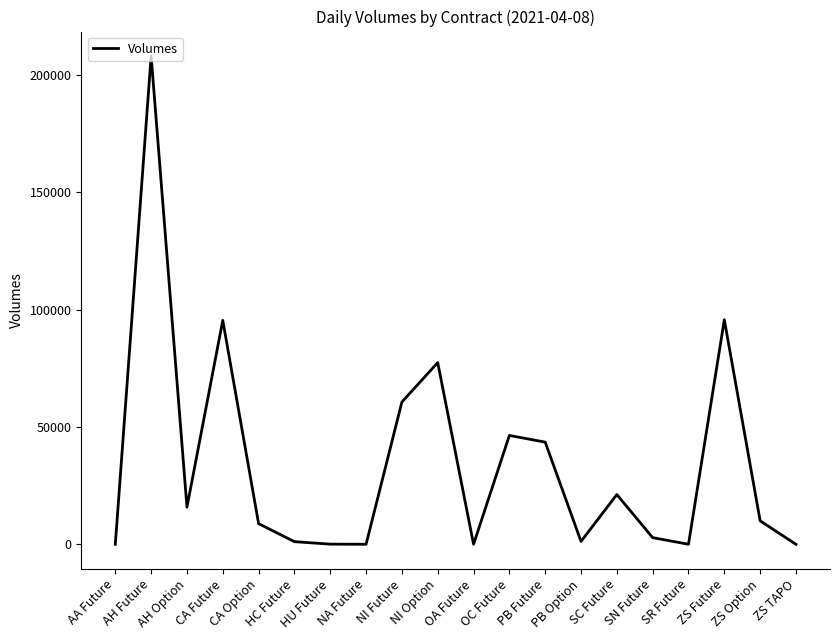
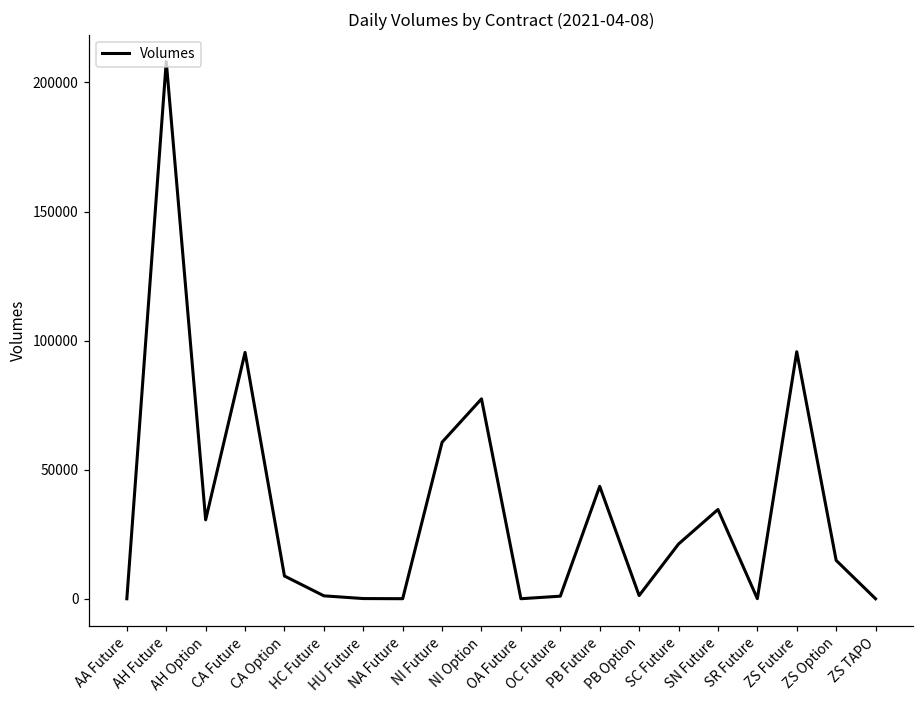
  {
    "AA Future": 0,
-   "AH Option": 16000,
+   "AH Option": 31000,
    "CA Future": 95000,
    "CA Option": 9000,
    "HC Future": 1000,
    "HU Future": 0,
    "NA Future": 0,
    "NI Future": 61000,
    "NI Option": 77000,
    "OA Future": 0,
-   "OC Future": 46000,
+   "OC Future": 1000,
    "PB Future": 44000,
    "PB Option": 1000,
    "SC Future": 21000,
-   "SN Future": 3000,
+   "SN Future": 35000,
    "SR Future": 0,
    "ZS Future": 96000,
-   "ZS Option": 10000,
+   "ZS Option": 15000,
    "ZS TAPO": 0
  }
